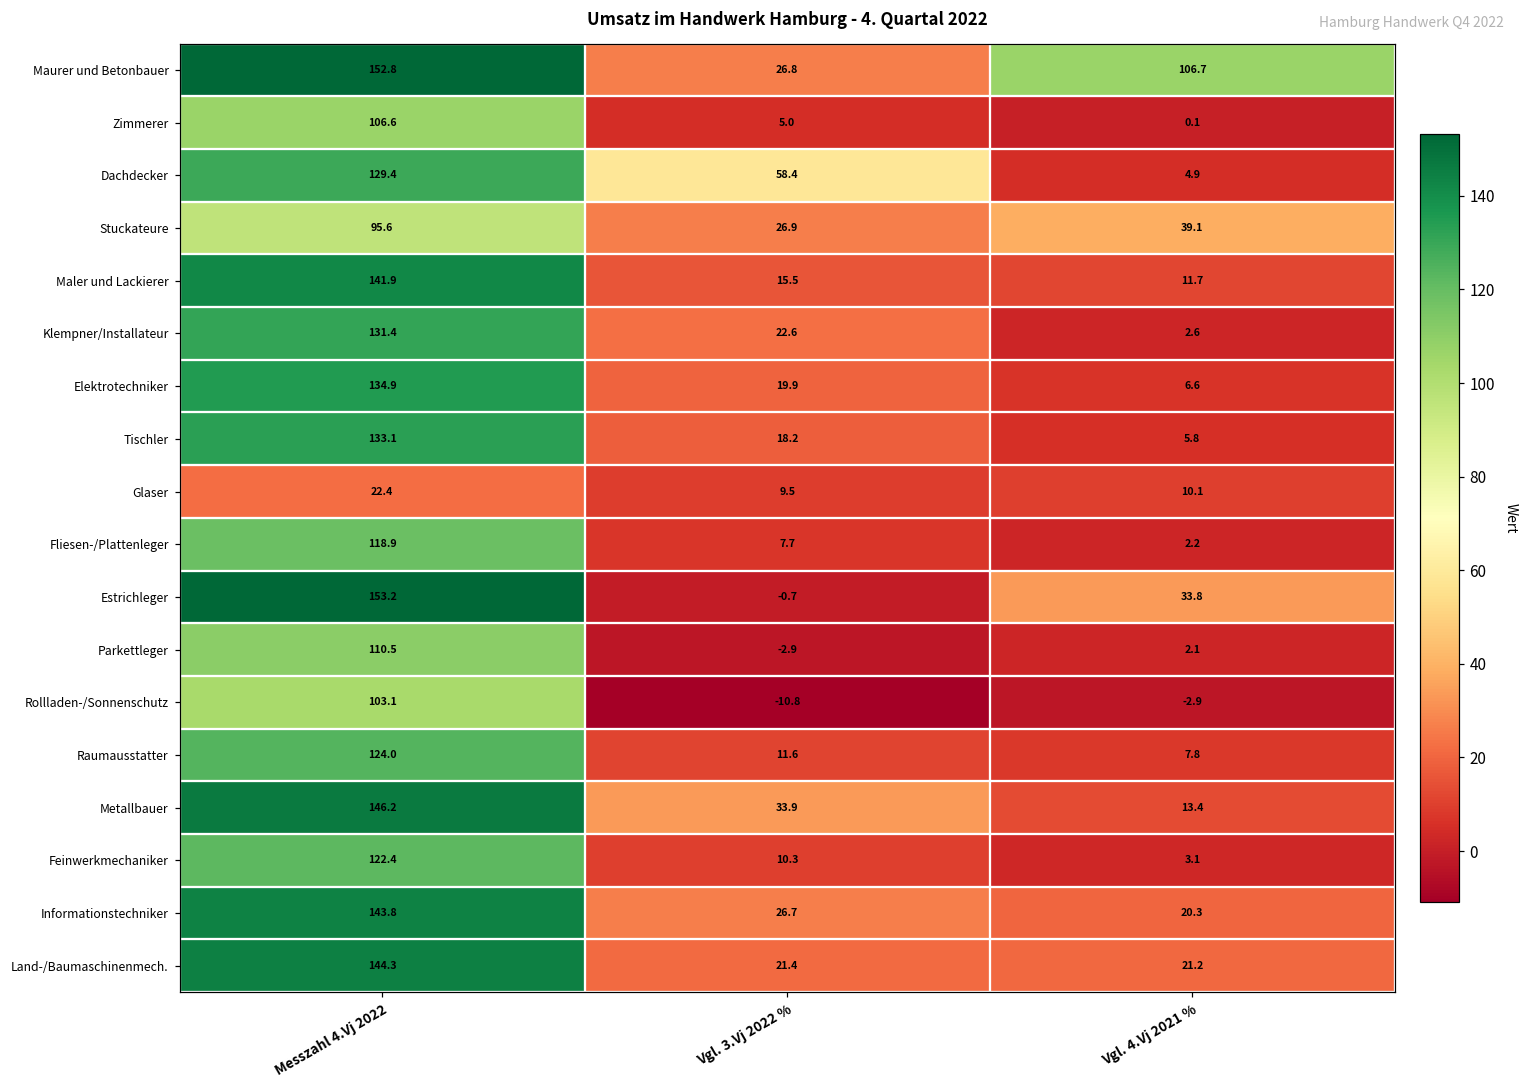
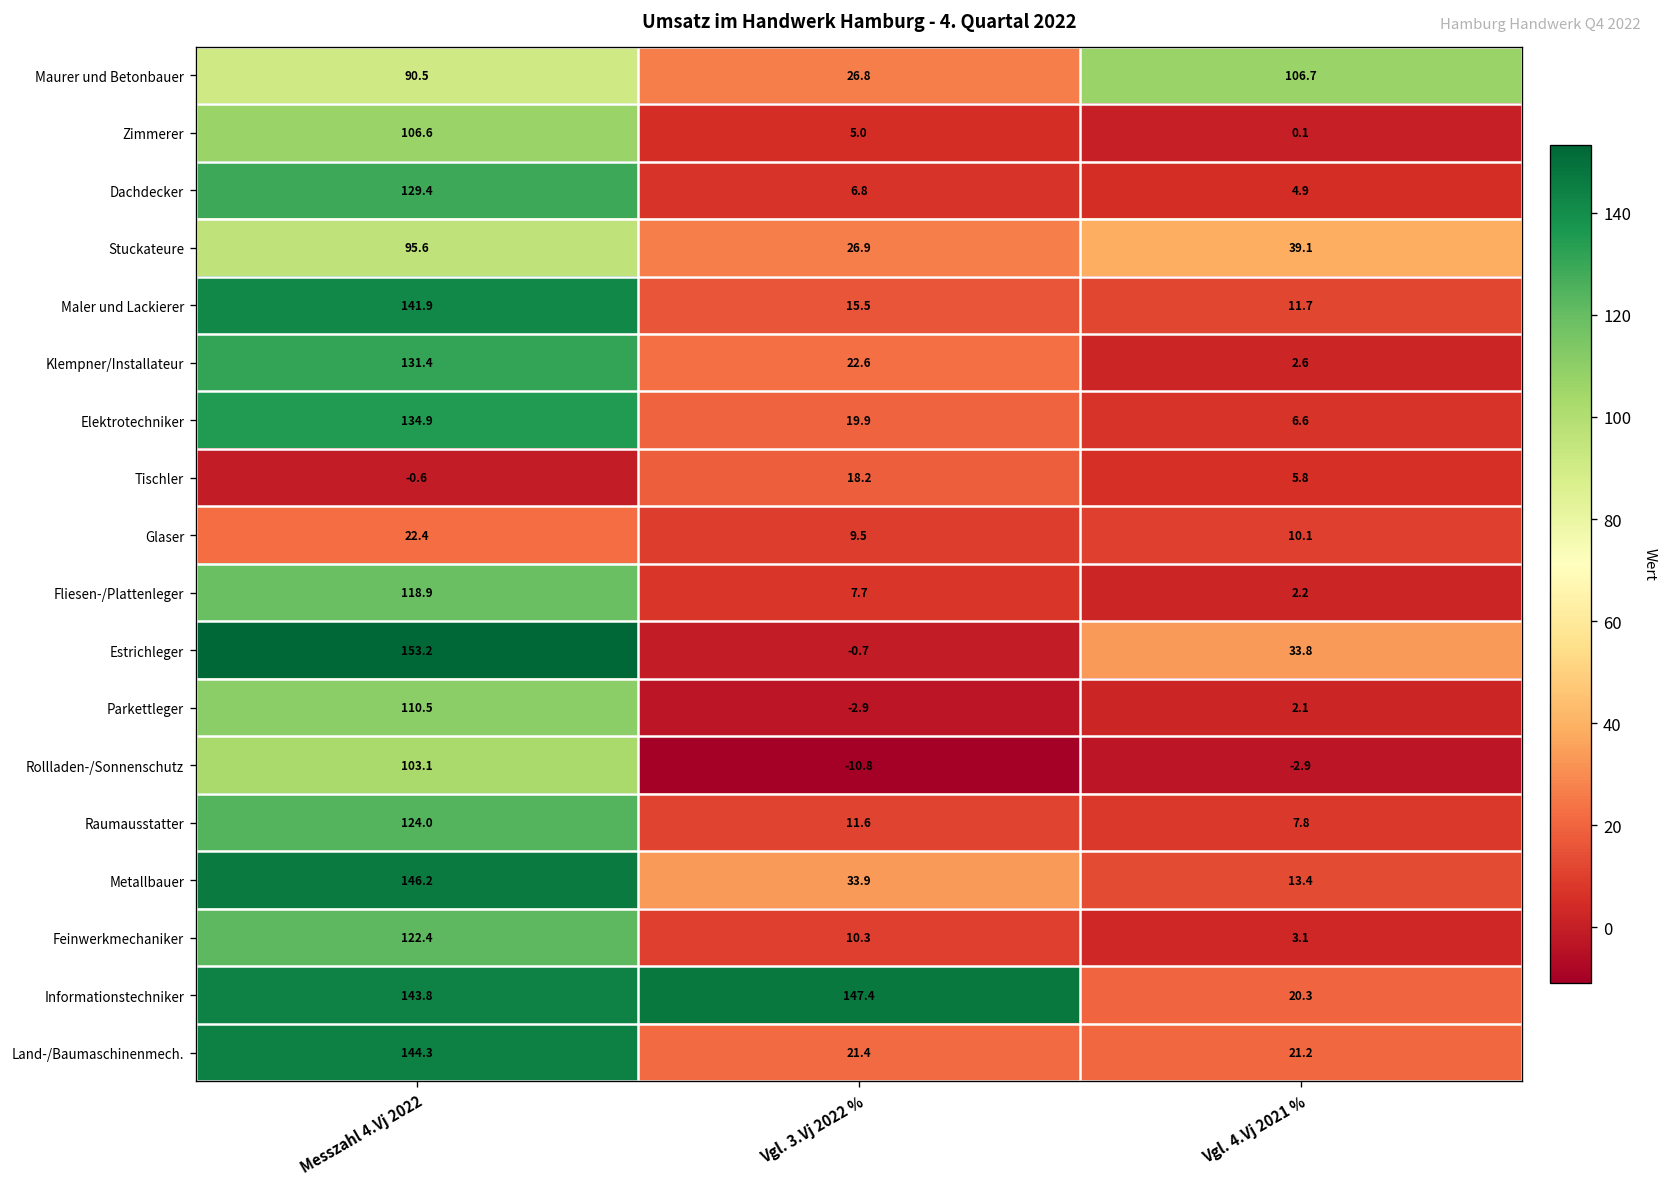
  {
    "Maurer und Betonbauer": {
-     "Messzahl 4.Vj 2022": 152.8,
+     "Messzahl 4.Vj 2022": 90.5,
      "Vgl. 3.Vj 2022 %": 26.8,
      "Vgl. 4.Vj 2021 %": 106.7
    },
    "Zimmerer": {
      "Messzahl 4.Vj 2022": 106.6,
      "Vgl. 3.Vj 2022 %": 5.0,
      "Vgl. 4.Vj 2021 %": 0.1
    },
    "Dachdecker": {
      "Messzahl 4.Vj 2022": 129.4,
-     "Vgl. 3.Vj 2022 %": 58.4,
+     "Vgl. 3.Vj 2022 %": 6.8,
      "Vgl. 4.Vj 2021 %": 4.9
    },
    "Stuckateure": {
      "Messzahl 4.Vj 2022": 95.6,
      "Vgl. 3.Vj 2022 %": 26.9,
      "Vgl. 4.Vj 2021 %": 39.1
    },
    "Maler und Lackierer": {
      "Messzahl 4.Vj 2022": 141.9,
      "Vgl. 3.Vj 2022 %": 15.5,
      "Vgl. 4.Vj 2021 %": 11.7
    },
    "Klempner/Installateur": {
      "Messzahl 4.Vj 2022": 131.4,
      "Vgl. 3.Vj 2022 %": 22.6,
      "Vgl. 4.Vj 2021 %": 2.6
    },
    "Elektrotechniker": {
      "Messzahl 4.Vj 2022": 134.9,
      "Vgl. 3.Vj 2022 %": 19.9,
      "Vgl. 4.Vj 2021 %": 6.6
    },
    "Tischler": {
-     "Messzahl 4.Vj 2022": 133.1,
+     "Messzahl 4.Vj 2022": -0.6,
      "Vgl. 3.Vj 2022 %": 18.2,
      "Vgl. 4.Vj 2021 %": 5.8
    },
    "Glaser": {
      "Messzahl 4.Vj 2022": 22.4,
      "Vgl. 3.Vj 2022 %": 9.5,
      "Vgl. 4.Vj 2021 %": 10.1
    },
    "Fliesen-/Plattenleger": {
      "Messzahl 4.Vj 2022": 118.9,
      "Vgl. 3.Vj 2022 %": 7.7,
      "Vgl. 4.Vj 2021 %": 2.2
    },
    "Estrichleger": {
      "Messzahl 4.Vj 2022": 153.2,
      "Vgl. 3.Vj 2022 %": -0.7,
      "Vgl. 4.Vj 2021 %": 33.8
    },
    "Parkettleger": {
      "Messzahl 4.Vj 2022": 110.5,
      "Vgl. 3.Vj 2022 %": -2.9,
      "Vgl. 4.Vj 2021 %": 2.1
    },
    "Rollladen-/Sonnenschutz": {
      "Messzahl 4.Vj 2022": 103.1,
      "Vgl. 3.Vj 2022 %": -10.8,
      "Vgl. 4.Vj 2021 %": -2.9
    },
    "Raumausstatter": {
      "Messzahl 4.Vj 2022": 124.0,
      "Vgl. 3.Vj 2022 %": 11.6,
      "Vgl. 4.Vj 2021 %": 7.8
    },
    "Metallbauer": {
      "Messzahl 4.Vj 2022": 146.2,
      "Vgl. 3.Vj 2022 %": 33.9,
      "Vgl. 4.Vj 2021 %": 13.4
    },
    "Feinwerkmechaniker": {
      "Messzahl 4.Vj 2022": 122.4,
      "Vgl. 3.Vj 2022 %": 10.3,
      "Vgl. 4.Vj 2021 %": 3.1
    },
    "Informationstechniker": {
      "Messzahl 4.Vj 2022": 143.8,
-     "Vgl. 3.Vj 2022 %": 26.7,
+     "Vgl. 3.Vj 2022 %": 147.4,
      "Vgl. 4.Vj 2021 %": 20.3
    },
    "Land-/Baumaschinenmech.": {
      "Messzahl 4.Vj 2022": 144.3,
      "Vgl. 3.Vj 2022 %": 21.4,
      "Vgl. 4.Vj 2021 %": 21.2
    }
  }
